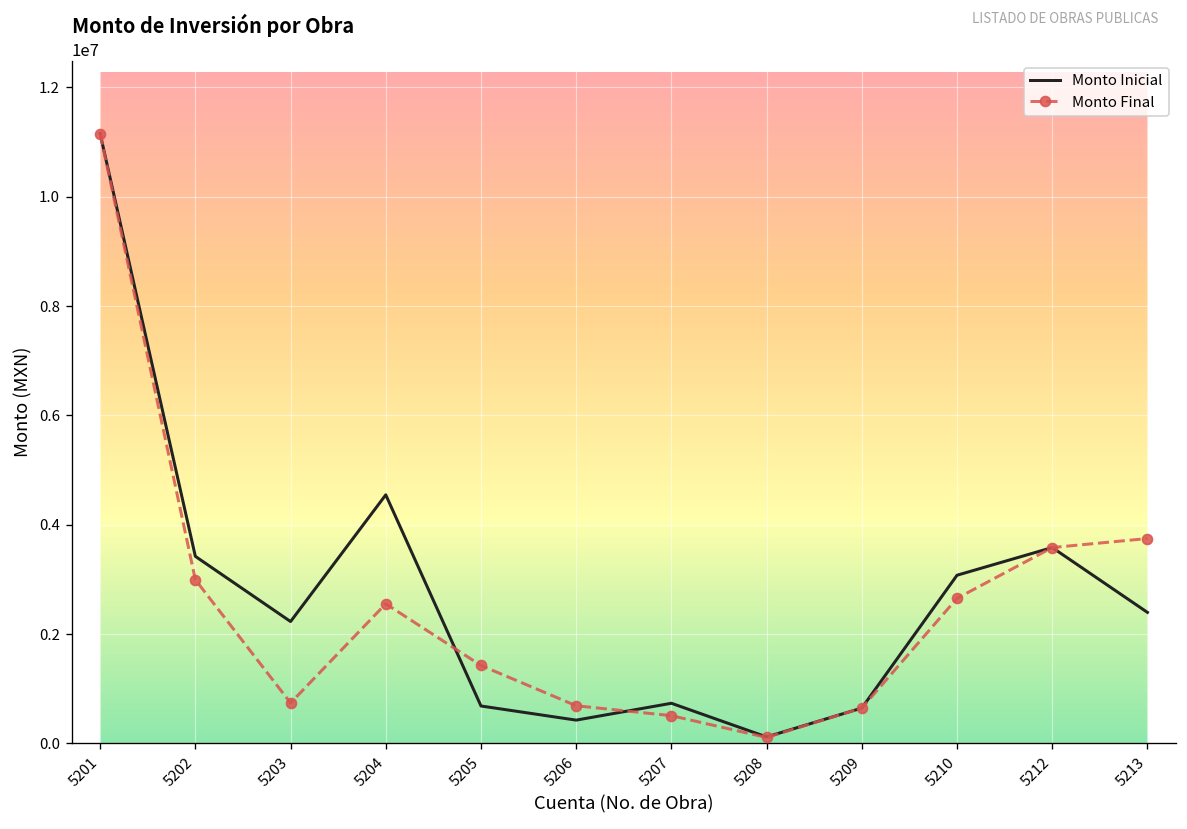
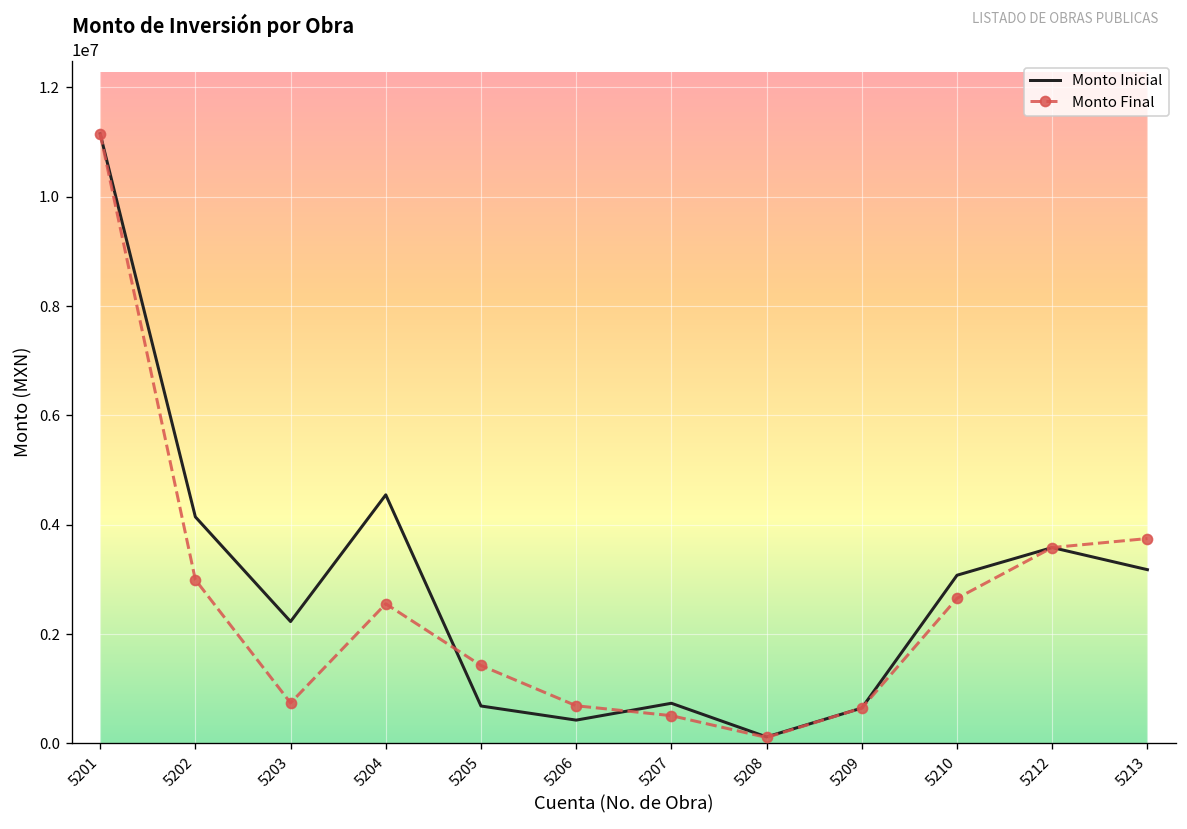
  {
    "Monto Inicial": {
-     "5202": 3400000,
+     "5202": 4100000,
      "5203": 2200000,
      "5204": 4500000,
      "5205": 700000,
      "5206": 400000,
      "5207": 700000,
      "5210": 3100000,
-     "5213": 2400000
+     "5213": 3200000
    },
    "Monto Final": {
      "5202": 3000000,
      "5203": 700000,
      "5204": 2600000,
      "5205": 1400000,
      "5206": 700000,
      "5207": 500000,
      "5210": 2700000,
      "5213": 3700000
    }
  }
